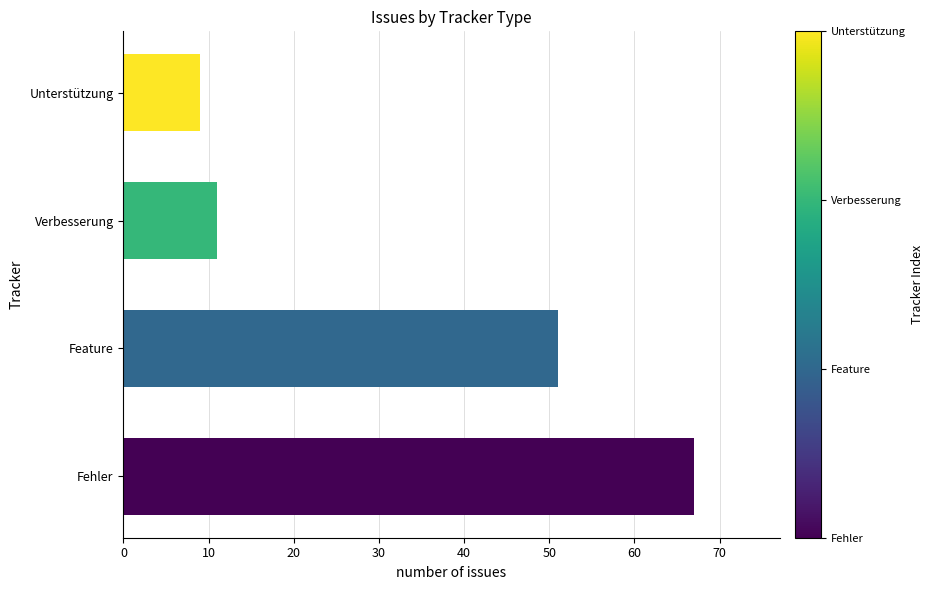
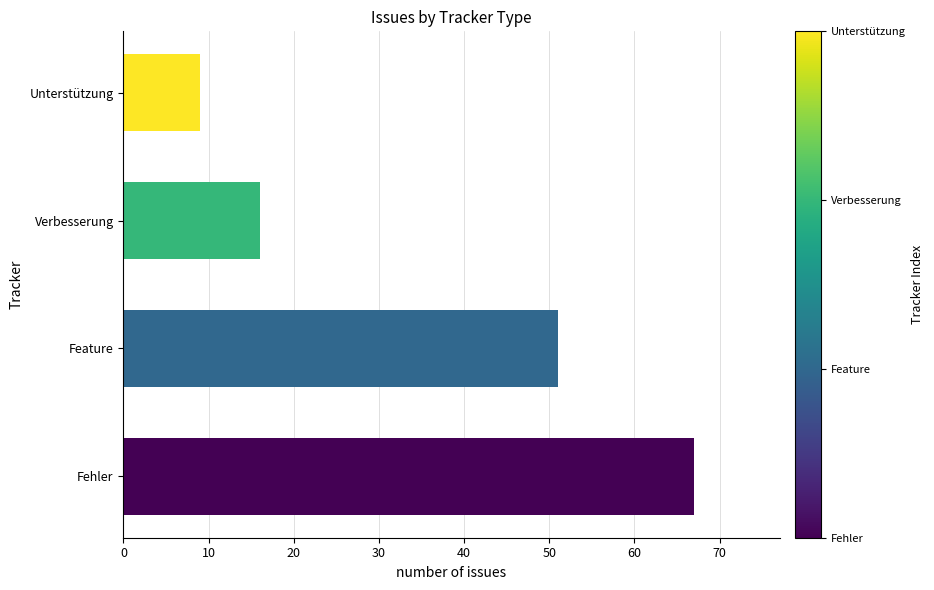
  {
    "Unterstützung": 9,
-   "Verbesserung": 11,
+   "Verbesserung": 16,
    "Feature": 51,
    "Fehler": 67
  }
